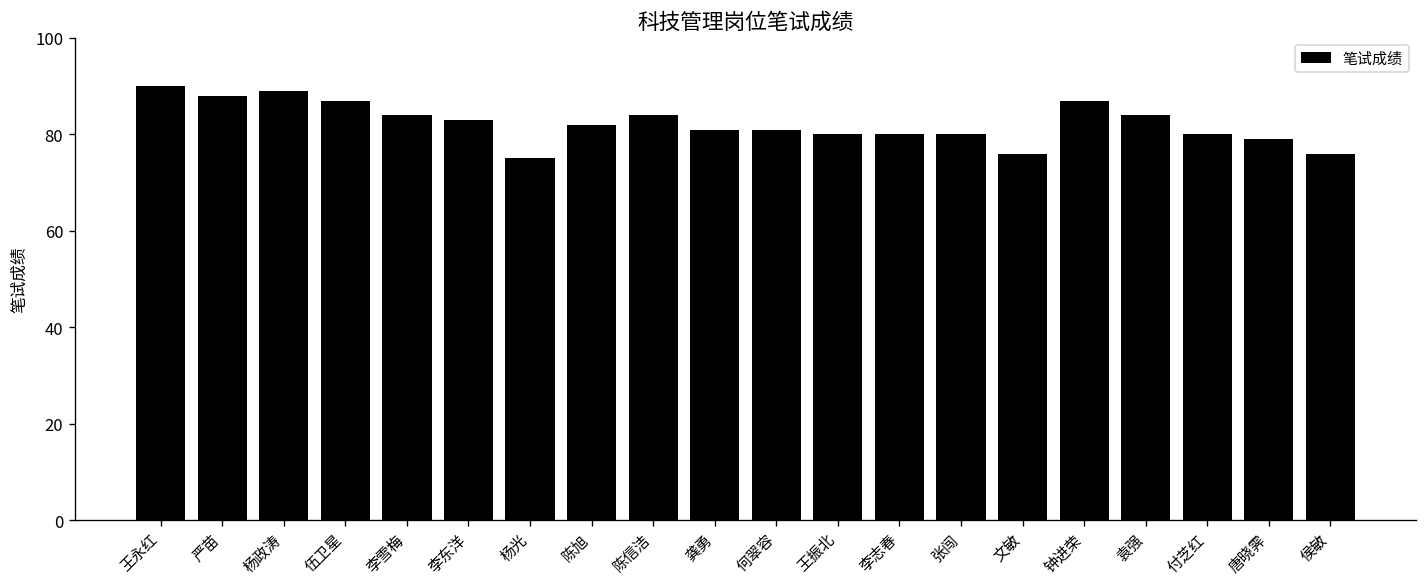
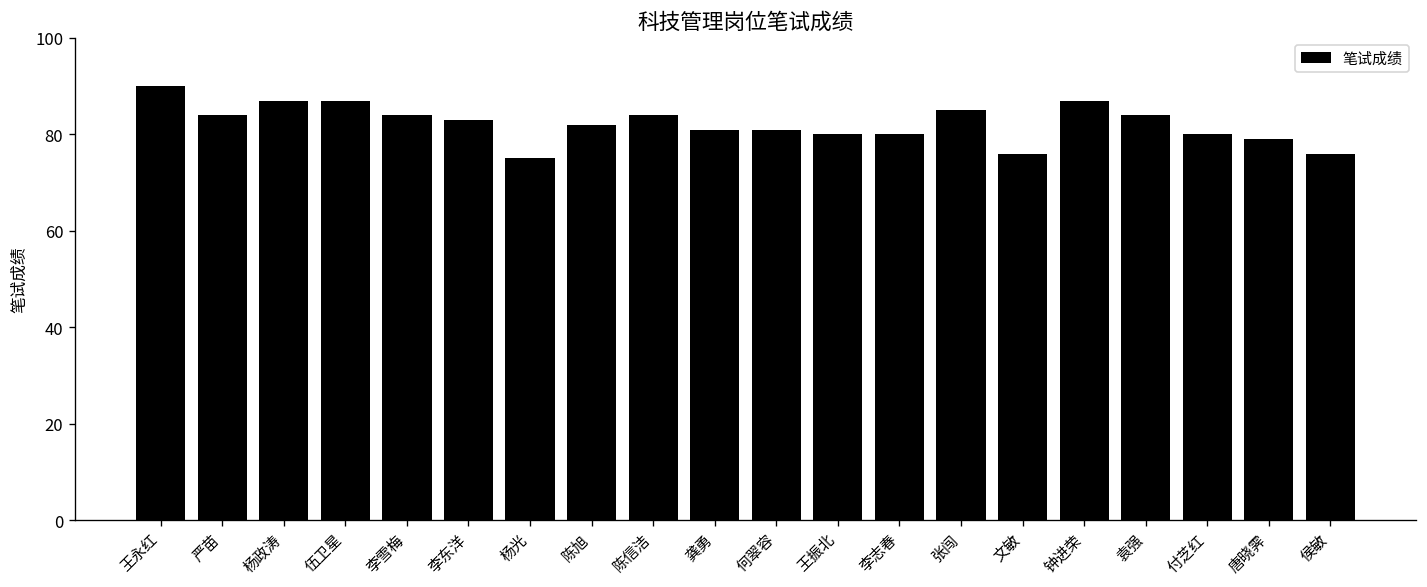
  {
    "王永红": 90,
-   "严苗": 88,
-   "杨政涛": 89,
+   "严苗": 84,
+   "杨政涛": 87,
    "伍卫星": 87,
    "李雪梅": 84,
    "李东洋": 83,
    "杨光": 75,
    "陈旭": 82,
    "陈信洁": 84,
    "龚勇": 81,
    "何翠容": 81,
    "王振北": 80,
    "李志春": 80,
-   "张闯": 80,
+   "张闯": 85,
    "文敏": 76,
    "钟进荣": 87,
    "袁强": 84,
    "付芝红": 80,
    "唐晓霁": 79,
    "侯敏": 76
  }
